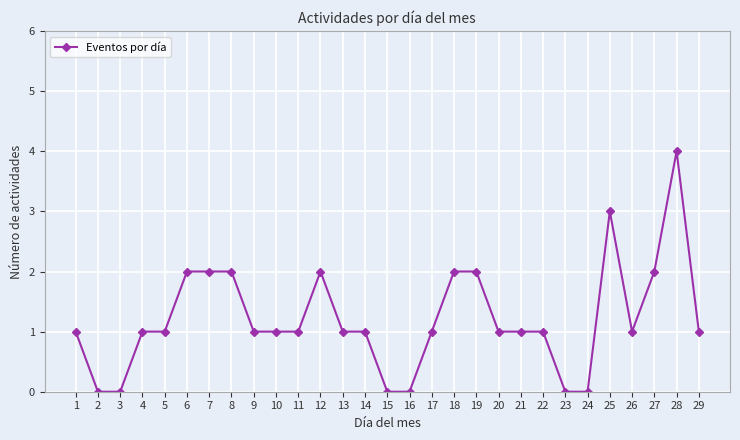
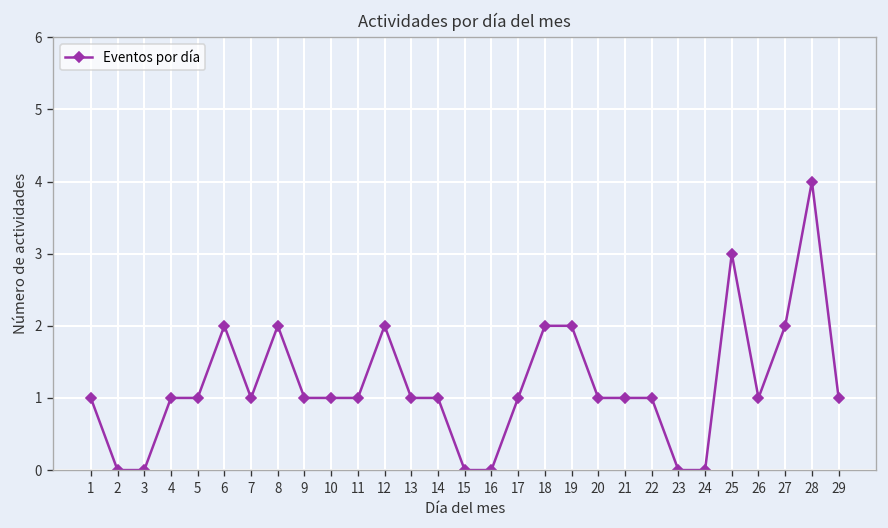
  {
    "1": 1,
    "2": 0,
    "3": 0,
    "4": 1,
    "5": 1,
    "6": 2,
-   "7": 2,
+   "7": 1,
    "8": 2,
    "9": 1,
    "10": 1,
    "11": 1,
    "12": 2,
    "13": 1,
    "14": 1,
    "15": 0,
    "16": 0,
    "17": 1,
    "18": 2,
    "19": 2,
    "20": 1,
    "21": 1,
    "22": 1,
    "23": 0,
    "24": 0,
    "25": 3,
    "26": 1,
    "27": 2,
    "28": 4,
    "29": 1
  }
